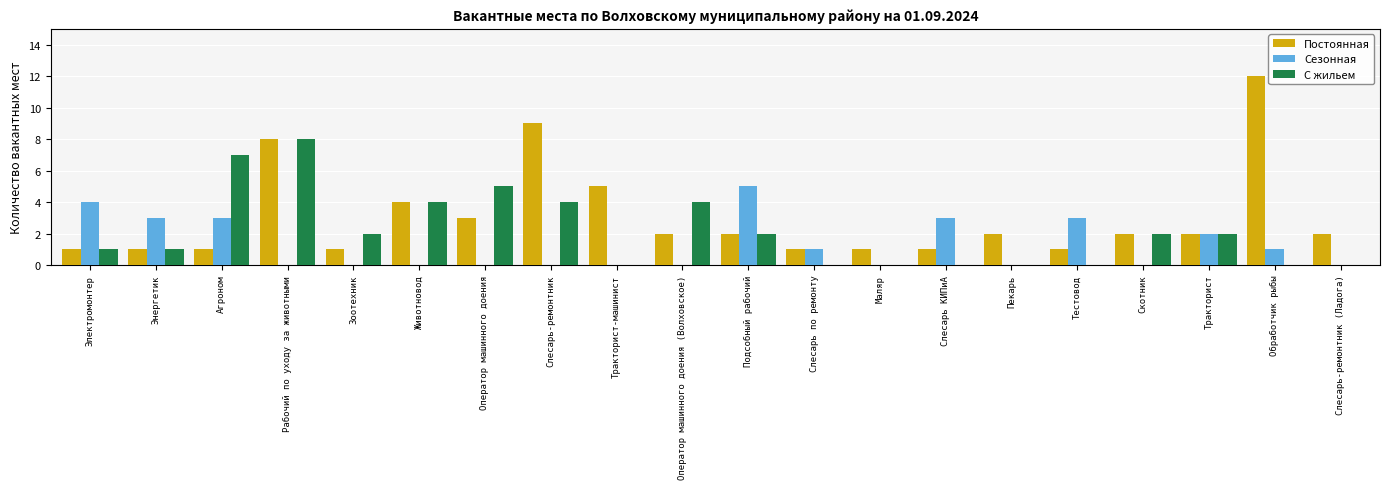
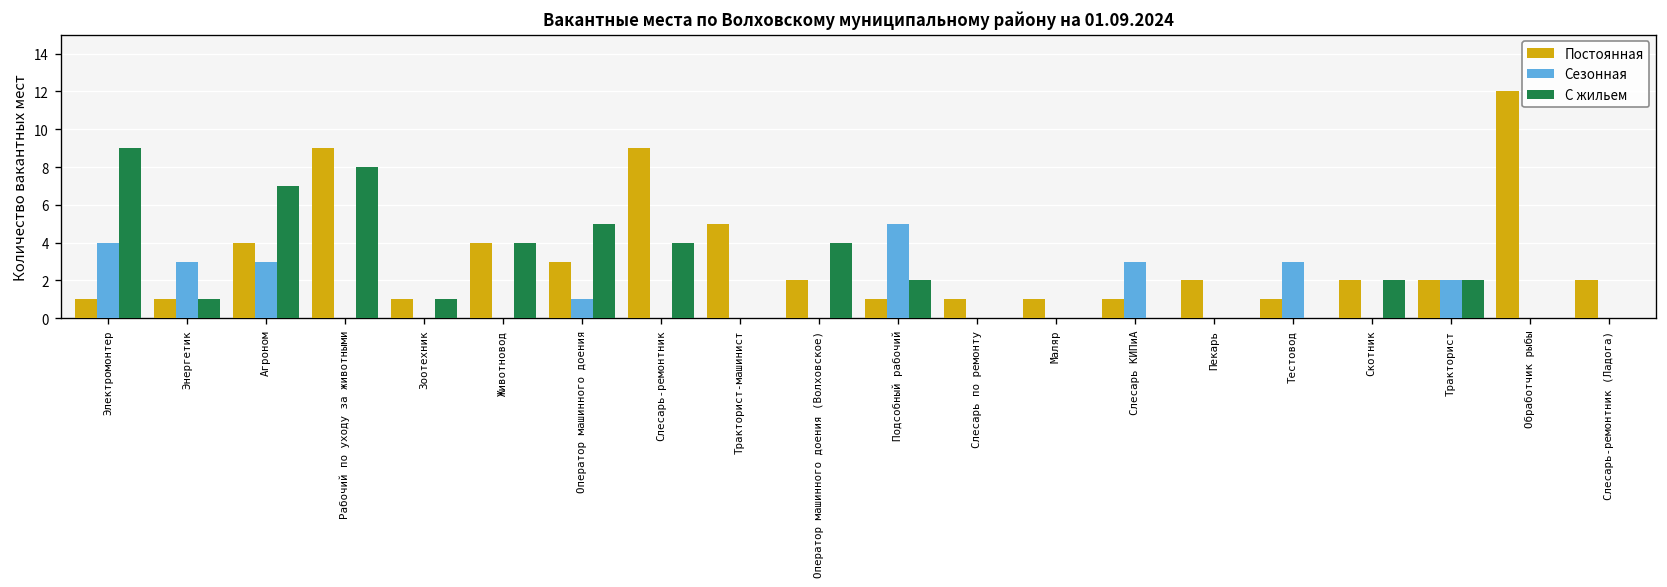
  {
    "Постоянная": {
      "Электромонтер": 1,
      "Энергетик": 1,
-     "Агроном": 1,
-     "Рабочий по уходу за животными": 8,
+     "Агроном": 4,
+     "Рабочий по уходу за животными": 9,
      "Зоотехник": 1,
      "Животновод": 4,
      "Оператор машинного доения": 3,
      "Слесарь-ремонтник": 9,
      "Тракторист-машинист": 5,
      "Оператор машинного доения (Волховское)": 2,
-     "Подсобный рабочий": 2,
+     "Подсобный рабочий": 1,
      "Слесарь по ремонту": 1,
      "Маляр": 1,
      "Слесарь КИПиА": 1,
      "Пекарь": 2,
      "Тестовод": 1,
      "Скотник": 2,
      "Тракторист": 2,
      "Обработчик рыбы": 12,
      "Слесарь-ремонтник (Ладога)": 2
    },
    "Сезонная": {
      "Электромонтер": 4,
      "Энергетик": 3,
      "Агроном": 3,
      "Рабочий по уходу за животными": 0,
      "Зоотехник": 0,
      "Животновод": 0,
-     "Оператор машинного доения": 0,
+     "Оператор машинного доения": 1,
      "Слесарь-ремонтник": 0,
      "Тракторист-машинист": 0,
      "Оператор машинного доения (Волховское)": 0,
      "Подсобный рабочий": 5,
-     "Слесарь по ремонту": 1,
+     "Слесарь по ремонту": 0,
      "Маляр": 0,
      "Слесарь КИПиА": 3,
      "Пекарь": 0,
      "Тестовод": 3,
      "Скотник": 0,
      "Тракторист": 2,
-     "Обработчик рыбы": 1,
+     "Обработчик рыбы": 0,
      "Слесарь-ремонтник (Ладога)": 0
    },
    "С жильем": {
-     "Электромонтер": 1,
+     "Электромонтер": 9,
      "Энергетик": 1,
      "Агроном": 7,
      "Рабочий по уходу за животными": 8,
-     "Зоотехник": 2,
+     "Зоотехник": 1,
      "Животновод": 4,
      "Оператор машинного доения": 5,
      "Слесарь-ремонтник": 4,
      "Тракторист-машинист": 0,
      "Оператор машинного доения (Волховское)": 4,
      "Подсобный рабочий": 2,
      "Слесарь по ремонту": 0,
      "Маляр": 0,
      "Слесарь КИПиА": 0,
      "Пекарь": 0,
      "Тестовод": 0,
      "Скотник": 2,
      "Тракторист": 2,
      "Обработчик рыбы": 0,
      "Слесарь-ремонтник (Ладога)": 0
    }
  }
